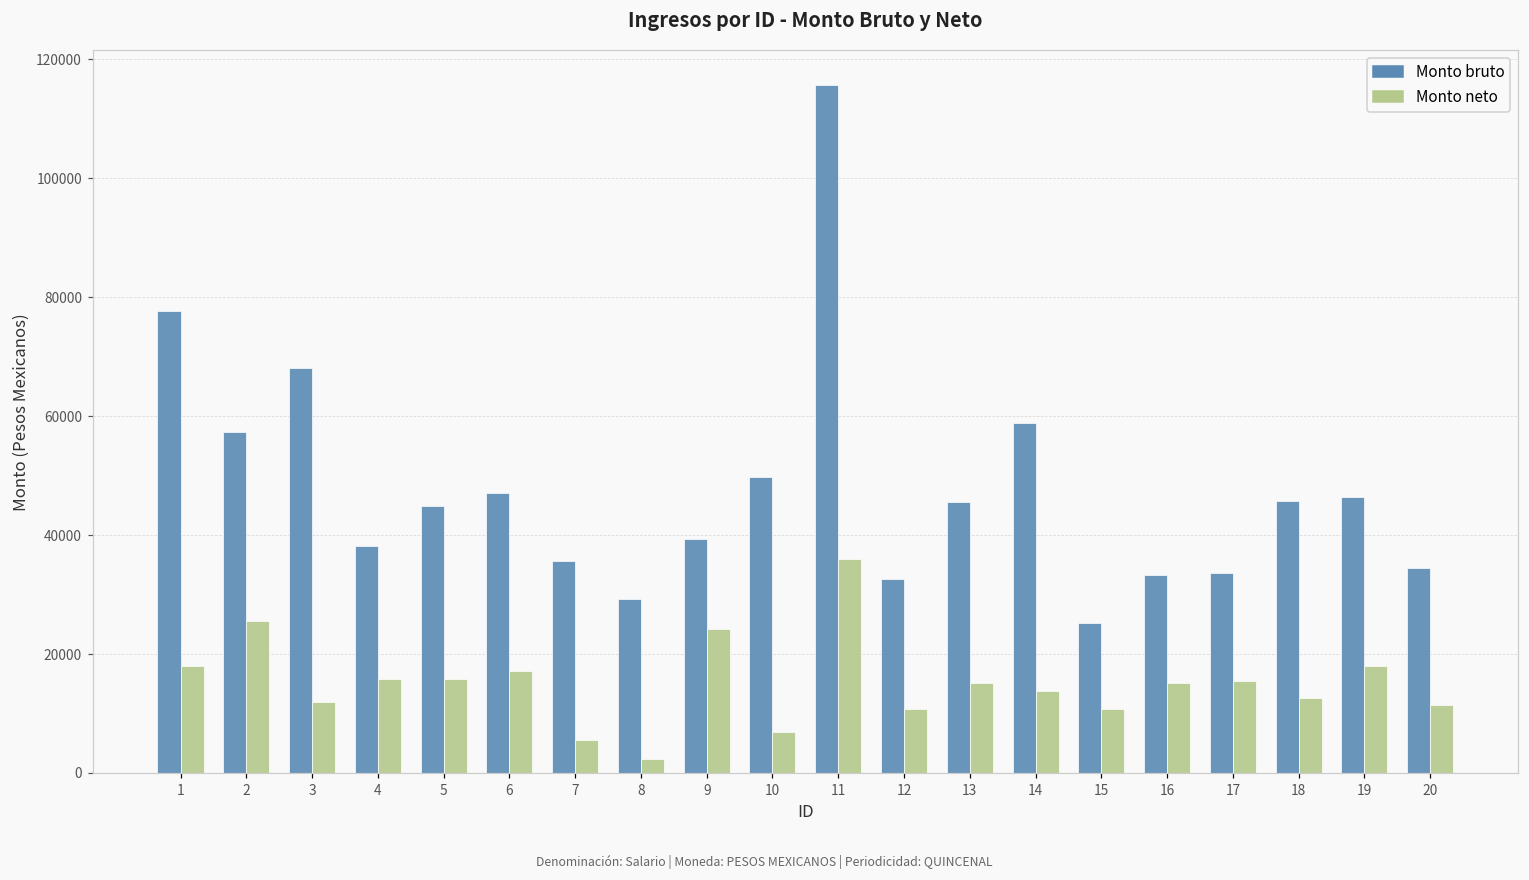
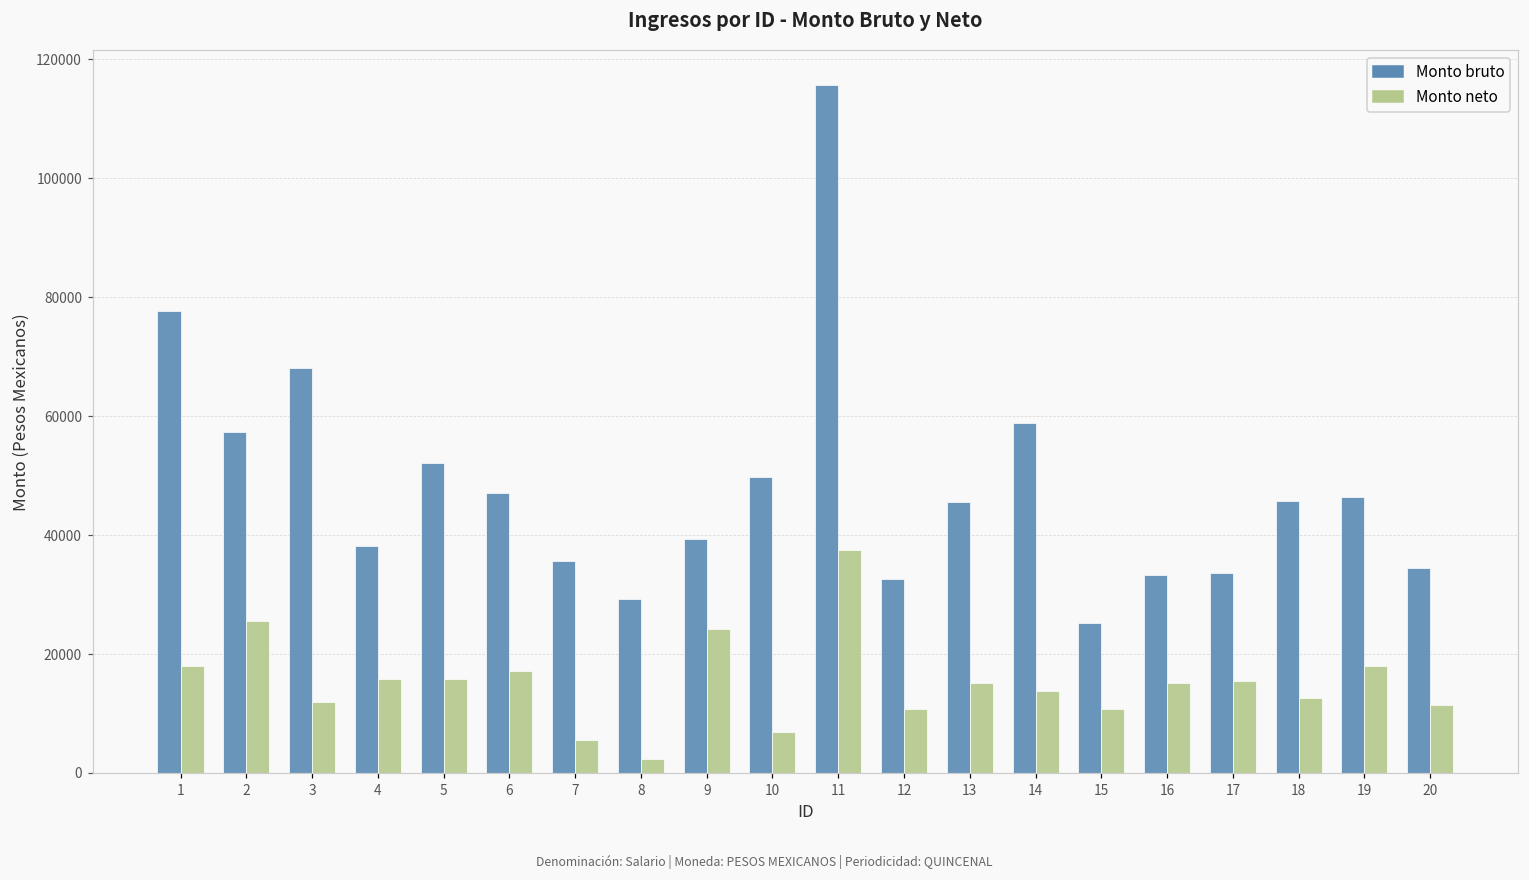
  {
    "Monto bruto": {
      "1": 78000,
      "2": 57000,
      "3": 68000,
      "4": 38000,
-     "5": 45000,
+     "5": 52000,
      "6": 47000,
      "7": 36000,
      "8": 29000,
      "9": 39000,
      "10": 50000,
      "11": 116000,
      "12": 33000,
      "13": 46000,
      "14": 59000,
      "15": 25000,
      "16": 33000,
      "17": 34000,
      "18": 46000,
      "19": 46000,
      "20": 34000
    },
    "Monto neto": {
      "1": 18000,
      "2": 26000,
      "3": 12000,
      "4": 16000,
      "5": 16000,
      "6": 17000,
      "7": 5000,
      "8": 2000,
      "9": 24000,
      "10": 7000,
-     "11": 36000,
+     "11": 37000,
      "12": 11000,
      "13": 15000,
      "14": 14000,
      "15": 11000,
      "16": 15000,
      "17": 15000,
      "18": 13000,
      "19": 18000,
      "20": 11000
    }
  }
